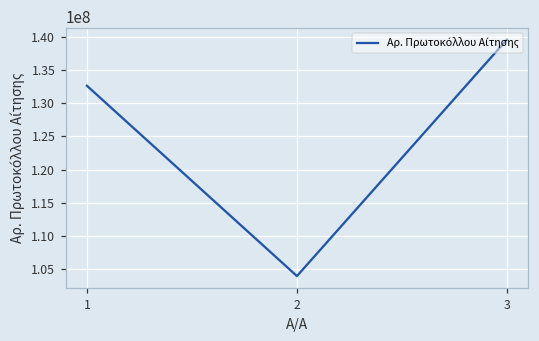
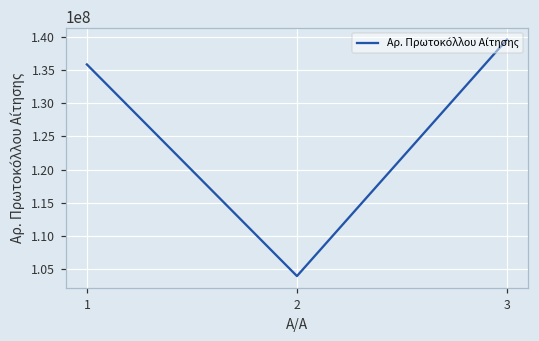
  {
-   "1": 133000000,
+   "1": 136000000,
    "2": 104000000
  }
